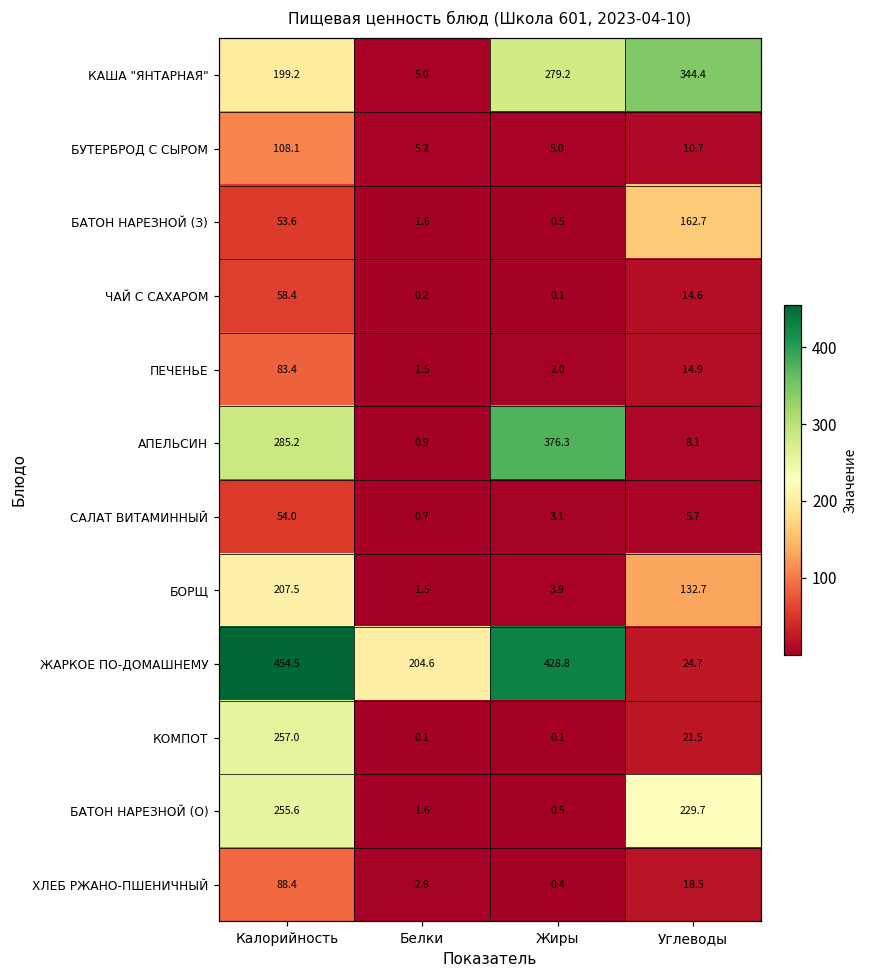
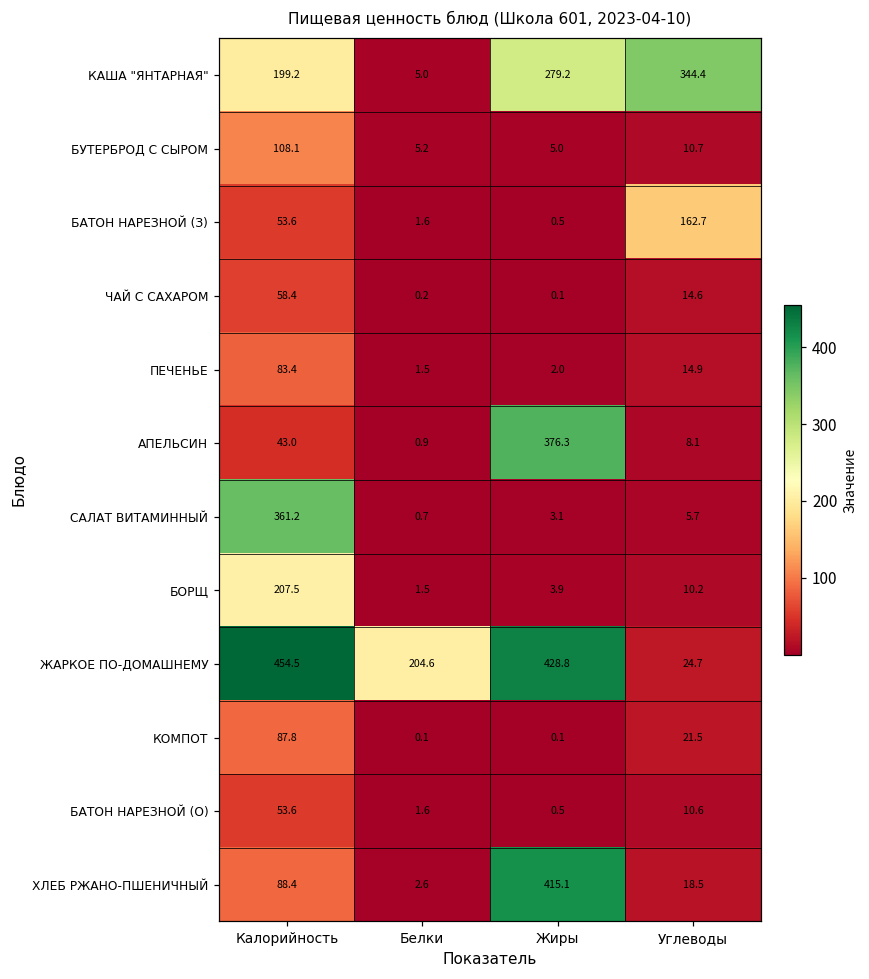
  {
    "КАША \"ЯНТАРНАЯ\"": {
      "Калорийность": 199.2,
      "Белки": 5.0,
      "Жиры": 279.2,
      "Углеводы": 344.4
    },
    "БУТЕРБРОД С СЫРОМ": {
      "Калорийность": 108.1,
      "Белки": 5.2,
      "Жиры": 5.0,
      "Углеводы": 10.7
    },
    "БАТОН НАРЕЗНОЙ (З)": {
      "Калорийность": 53.6,
      "Белки": 1.6,
      "Жиры": 0.5,
      "Углеводы": 162.7
    },
    "ЧАЙ С САХАРОМ": {
      "Калорийность": 58.4,
      "Белки": 0.2,
      "Жиры": 0.1,
      "Углеводы": 14.6
    },
    "ПЕЧЕНЬЕ": {
      "Калорийность": 83.4,
      "Белки": 1.5,
      "Жиры": 2.0,
      "Углеводы": 14.9
    },
    "АПЕЛЬСИН": {
-     "Калорийность": 285.2,
+     "Калорийность": 43.0,
      "Белки": 0.9,
      "Жиры": 376.3,
      "Углеводы": 8.1
    },
    "САЛАТ ВИТАМИННЫЙ": {
-     "Калорийность": 54.0,
+     "Калорийность": 361.2,
      "Белки": 0.7,
      "Жиры": 3.1,
      "Углеводы": 5.7
    },
    "БОРЩ": {
      "Калорийность": 207.5,
      "Белки": 1.5,
      "Жиры": 3.9,
-     "Углеводы": 132.7
+     "Углеводы": 10.2
    },
    "ЖАРКОЕ ПО-ДОМАШНЕМУ": {
      "Калорийность": 454.5,
      "Белки": 204.6,
      "Жиры": 428.8,
      "Углеводы": 24.7
    },
    "КОМПОТ": {
-     "Калорийность": 257.0,
+     "Калорийность": 87.8,
      "Белки": 0.1,
      "Жиры": 0.1,
      "Углеводы": 21.5
    },
    "БАТОН НАРЕЗНОЙ (О)": {
-     "Калорийность": 255.6,
+     "Калорийность": 53.6,
      "Белки": 1.6,
      "Жиры": 0.5,
-     "Углеводы": 229.7
+     "Углеводы": 10.6
    },
    "ХЛЕБ РЖАНО-ПШЕНИЧНЫЙ": {
      "Калорийность": 88.4,
      "Белки": 2.6,
-     "Жиры": 0.4,
+     "Жиры": 415.1,
      "Углеводы": 18.5
    }
  }
